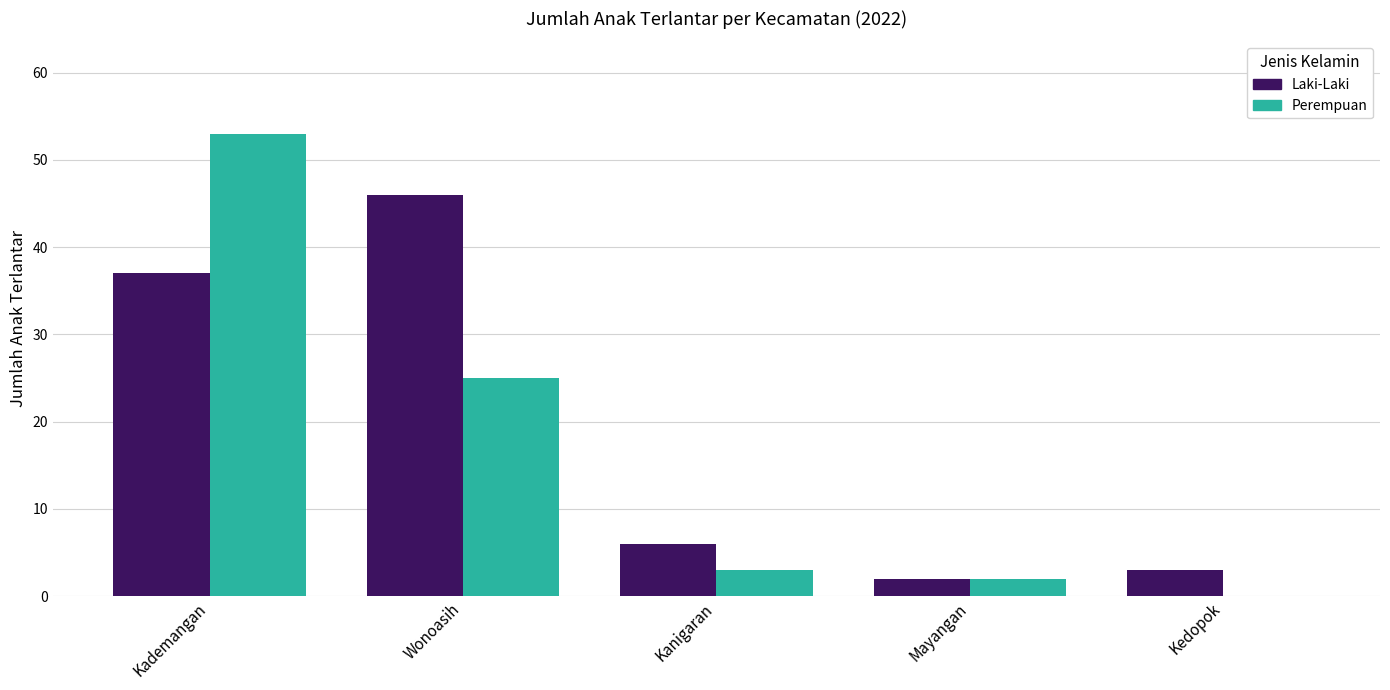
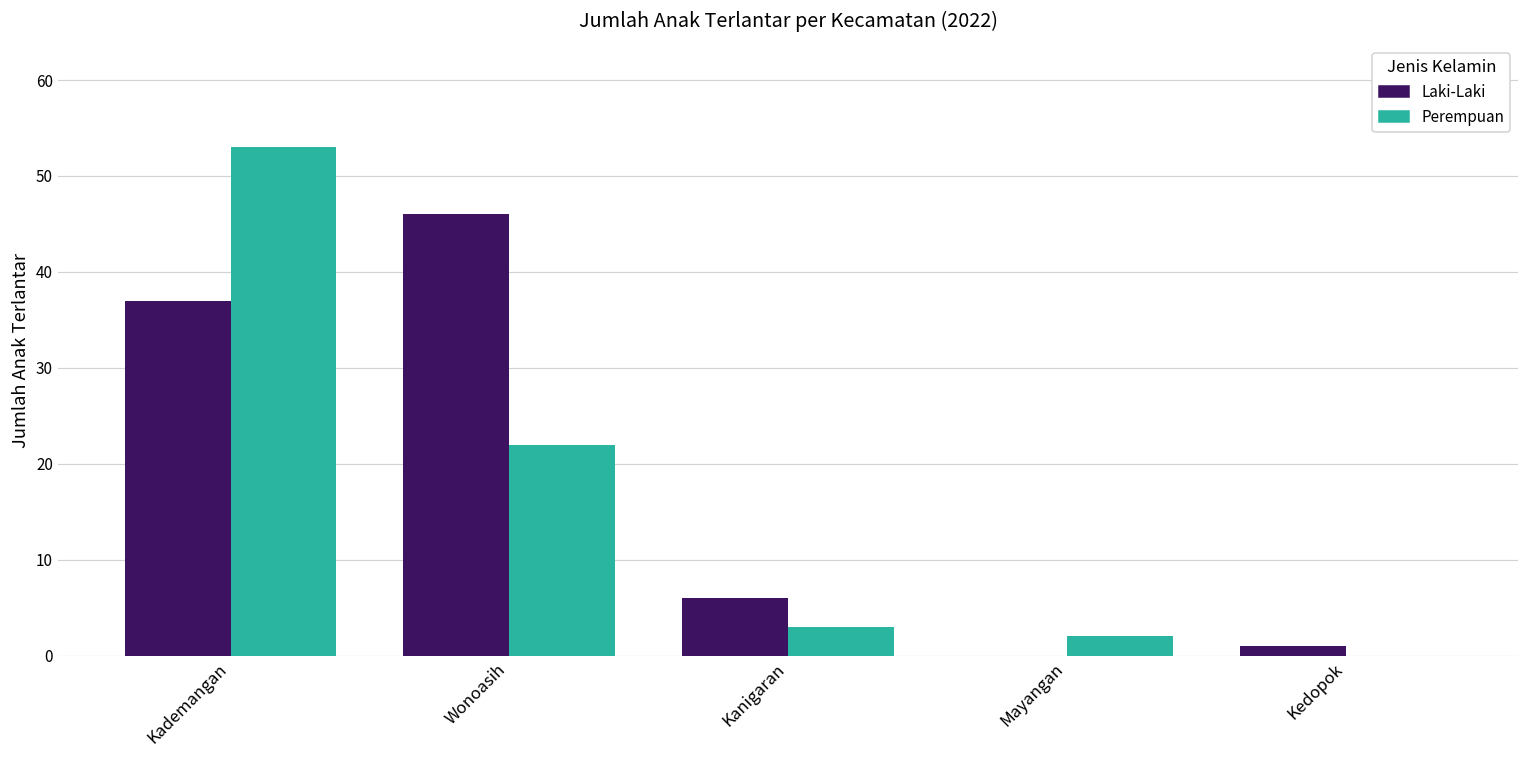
  {
    "Laki-Laki": {
      "Kademangan": 37,
      "Wonoasih": 46,
      "Kanigaran": 6,
-     "Mayangan": 2,
-     "Kedopok": 3
+     "Mayangan": 0,
+     "Kedopok": 1
    },
    "Perempuan": {
      "Kademangan": 53,
-     "Wonoasih": 25,
+     "Wonoasih": 22,
      "Kanigaran": 3,
      "Mayangan": 2,
      "Kedopok": 0
    }
  }
